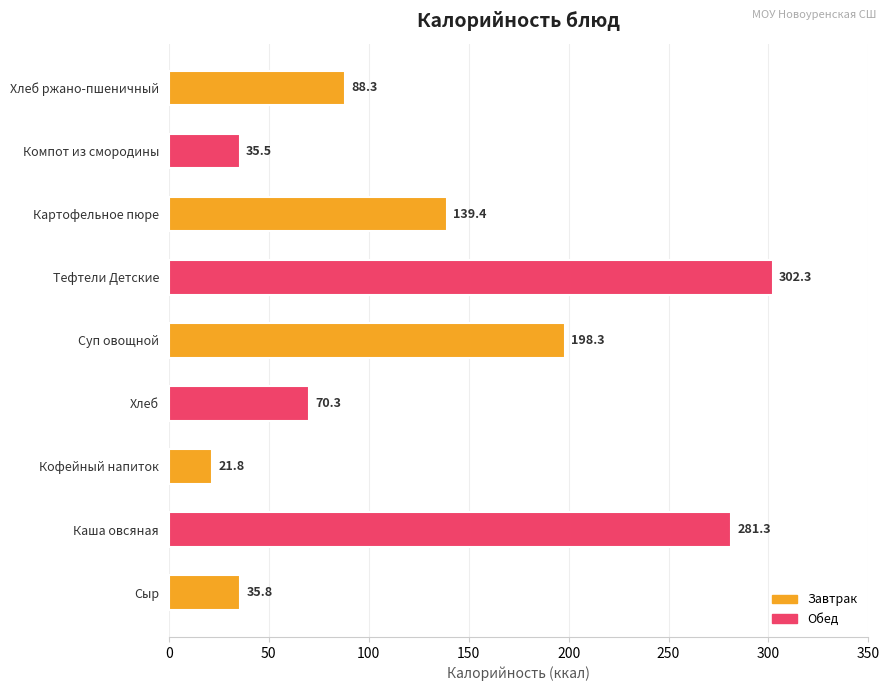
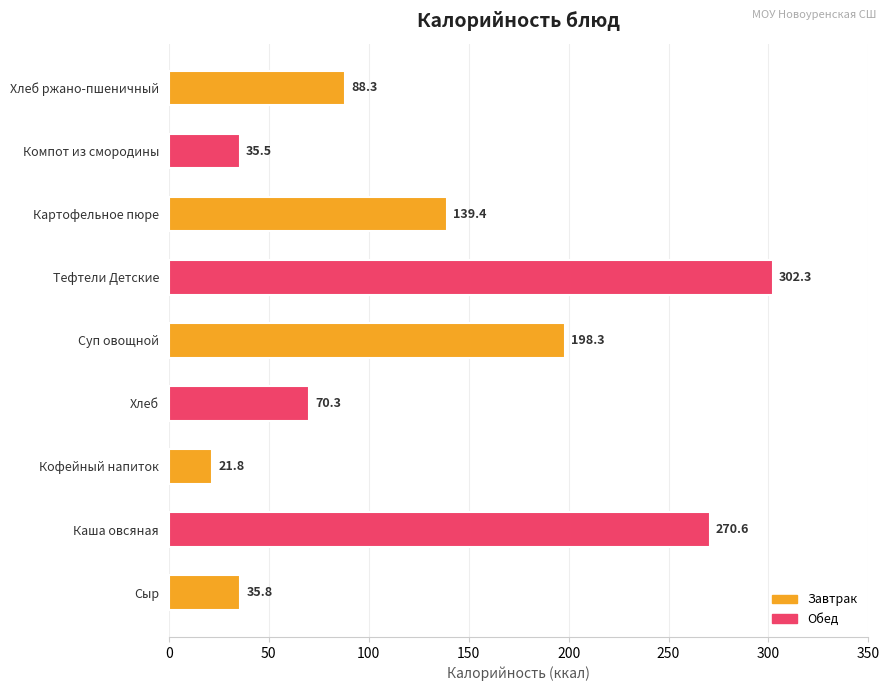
  {
    "Хлеб ржано-пшеничный": 88.3,
    "Компот из смородины": 35.5,
    "Картофельное пюре": 139.4,
    "Тефтели Детские": 302.3,
    "Суп овощной": 198.3,
    "Хлеб": 70.3,
    "Кофейный напиток": 21.8,
-   "Каша овсяная": 281.3,
+   "Каша овсяная": 270.6,
    "Сыр": 35.8
  }
